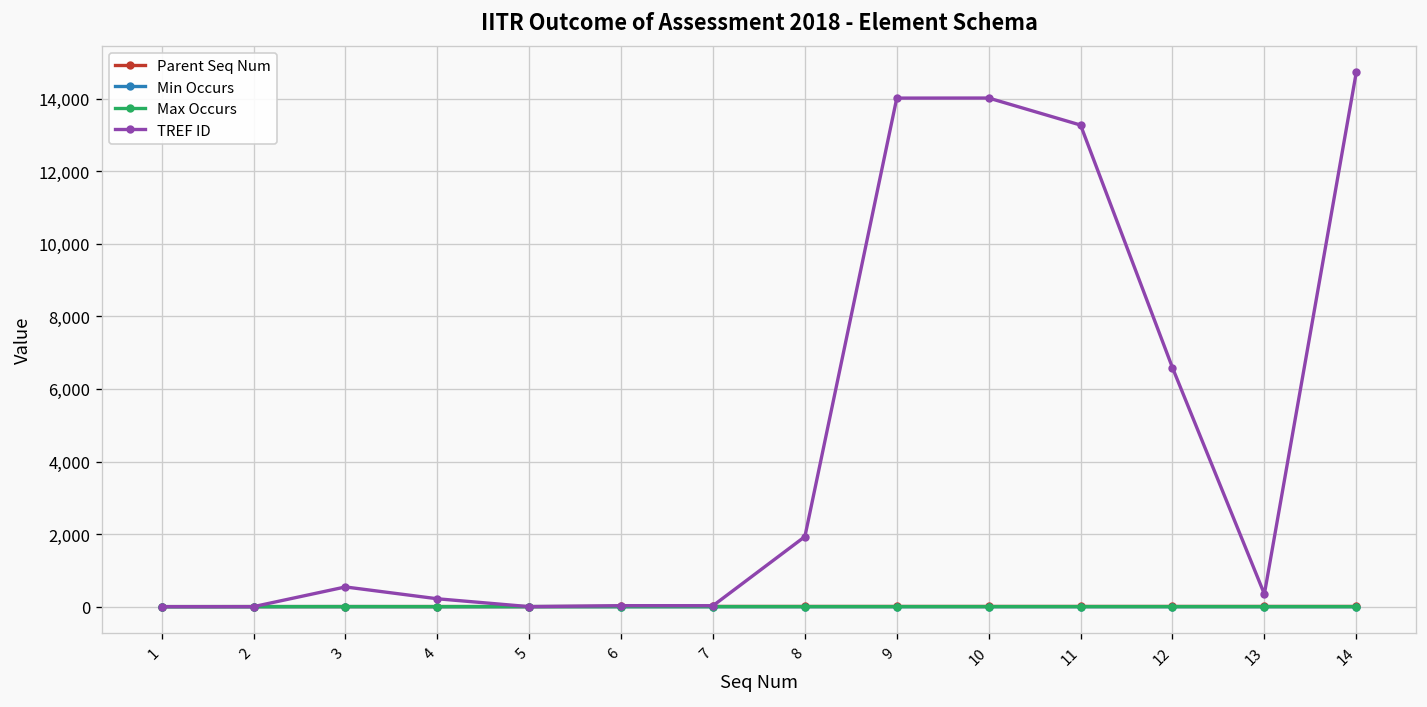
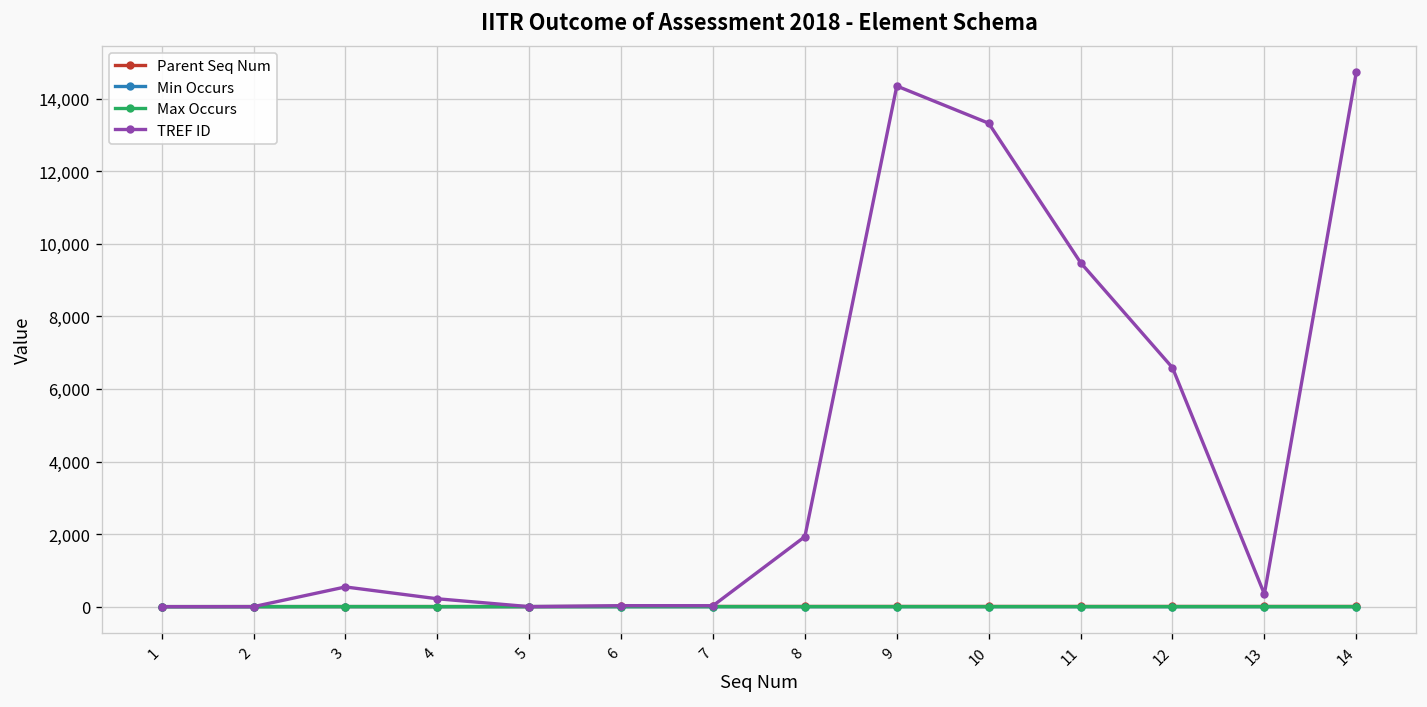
  {
    "Max Occurs": {
      "3": "0",
      "4": "0",
      "8": "0",
      "9": "0",
      "10": "0",
      "11": "0",
      "12": "0",
      "13": "0",
      "14": "0"
    },
    "TREF ID": {
      "3": "500",
      "4": "200",
      "8": "1,900",
-     "9": "14,000",
-     "10": "14,000",
-     "11": "13,300",
+     "9": "14,300",
+     "10": "13,300",
+     "11": "9,500",
      "12": "6,600",
      "13": "300",
      "14": "14,700"
    }
  }
